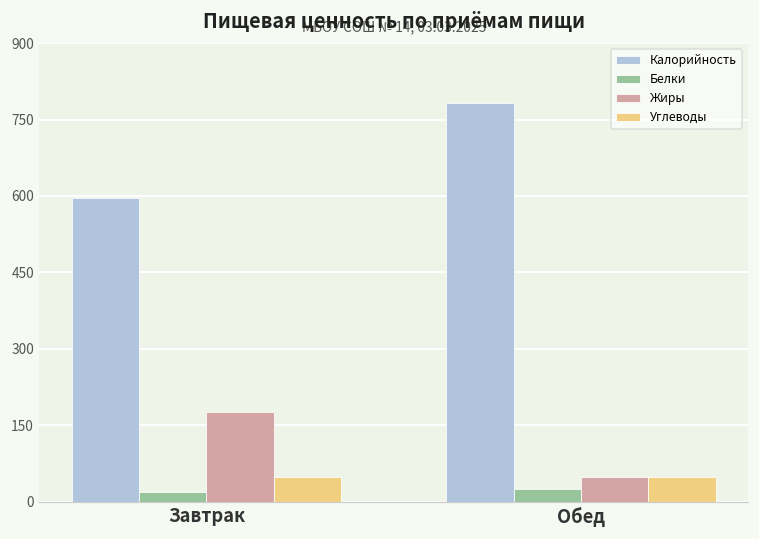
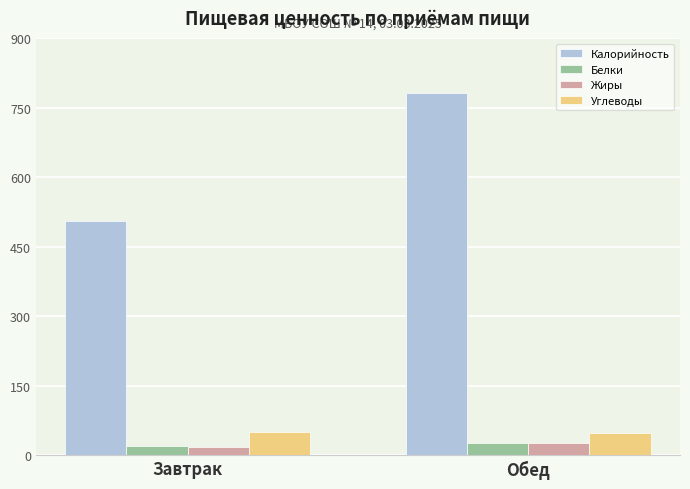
  {
    "Калорийность": {
-     "Завтрак": 590,
+     "Завтрак": 510,
      "Обед": 780
    },
    "Белки": {
      "Завтрак": 20,
      "Обед": 30
    },
    "Жиры": {
-     "Завтрак": 180,
-     "Обед": 50
+     "Завтрак": 20,
+     "Обед": 30
    },
    "Углеводы": {
      "Завтрак": 50,
      "Обед": 50
    }
  }
